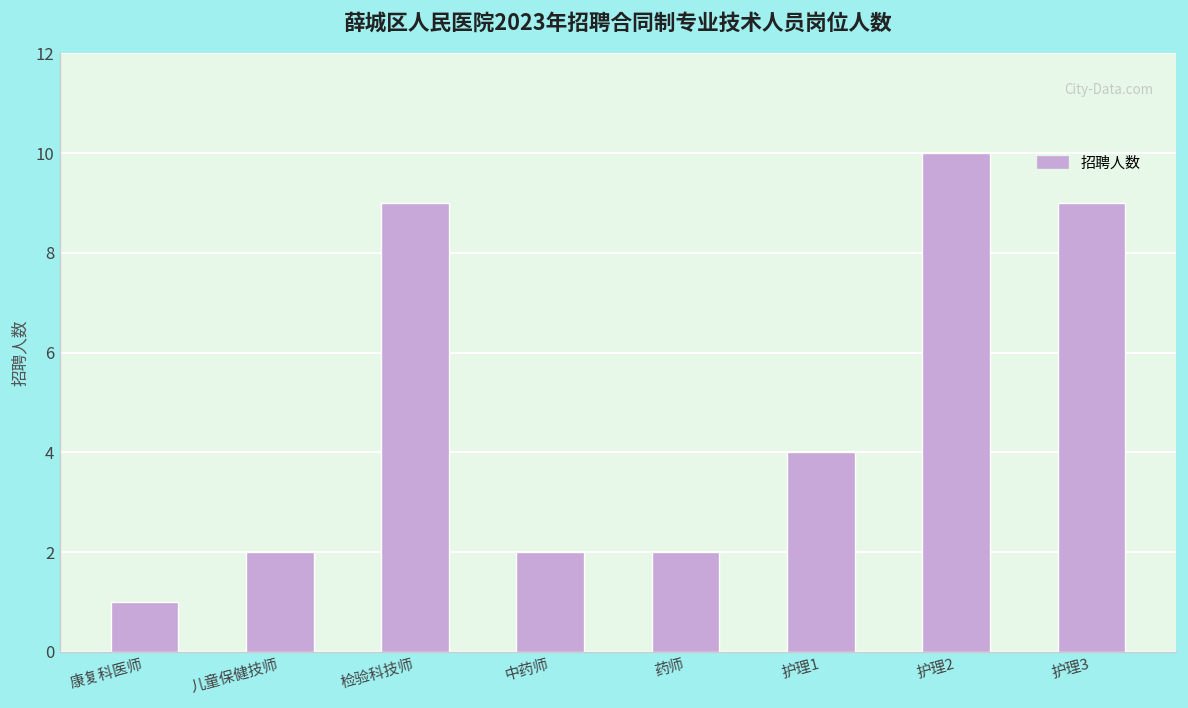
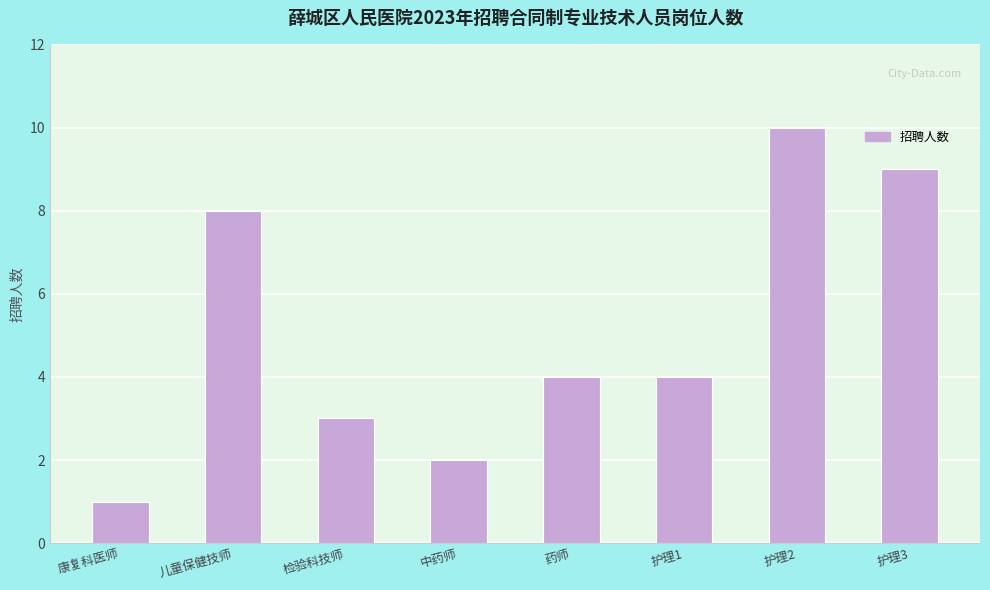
  {
    "康复科医师": 1,
-   "儿童保健技师": 2,
-   "检验科技师": 9,
+   "儿童保健技师": 8,
+   "检验科技师": 3,
    "中药师": 2,
-   "药师": 2,
+   "药师": 4,
    "护理1": 4,
    "护理2": 10,
    "护理3": 9
  }
